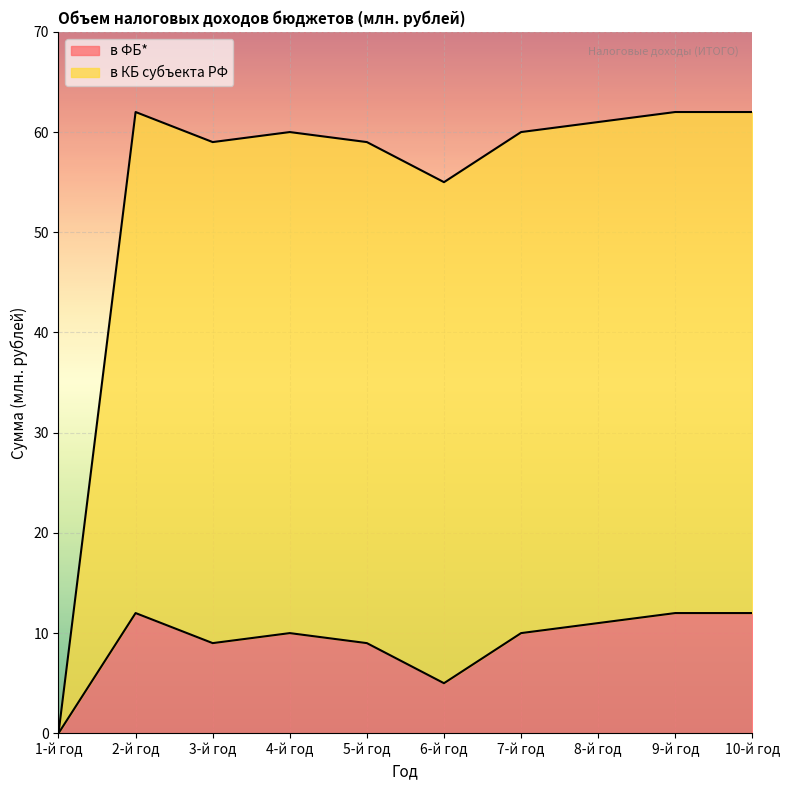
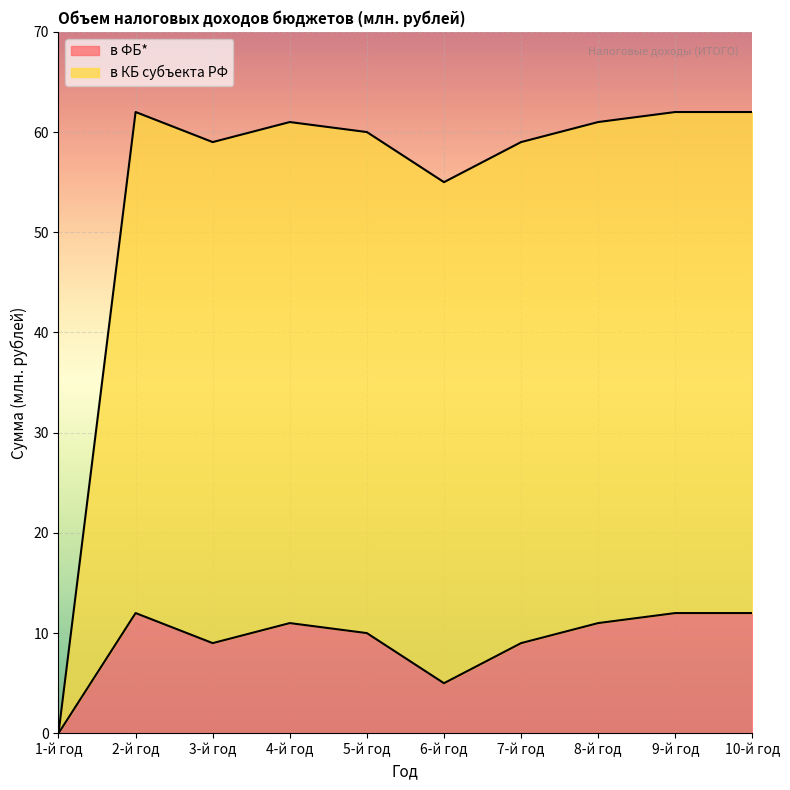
  {
    "в ФБ*": {
      "2-й год": 12,
      "3-й год": 9,
-     "4-й год": 10,
-     "5-й год": 9,
+     "4-й год": 11,
+     "5-й год": 10,
      "6-й год": 5,
-     "7-й год": 10,
+     "7-й год": 9,
      "8-й год": 11,
      "9-й год": 12,
      "10-й год": 12
    },
    "в КБ субъекта РФ": {
      "2-й год": 50,
      "3-й год": 50,
      "4-й год": 50,
      "5-й год": 50,
      "6-й год": 50,
      "7-й год": 50,
      "8-й год": 50,
      "9-й год": 50,
      "10-й год": 50
    }
  }
